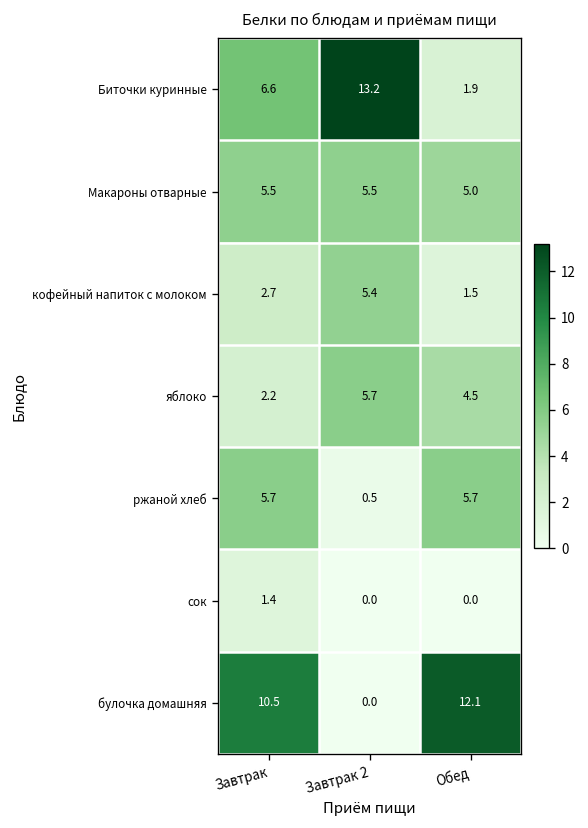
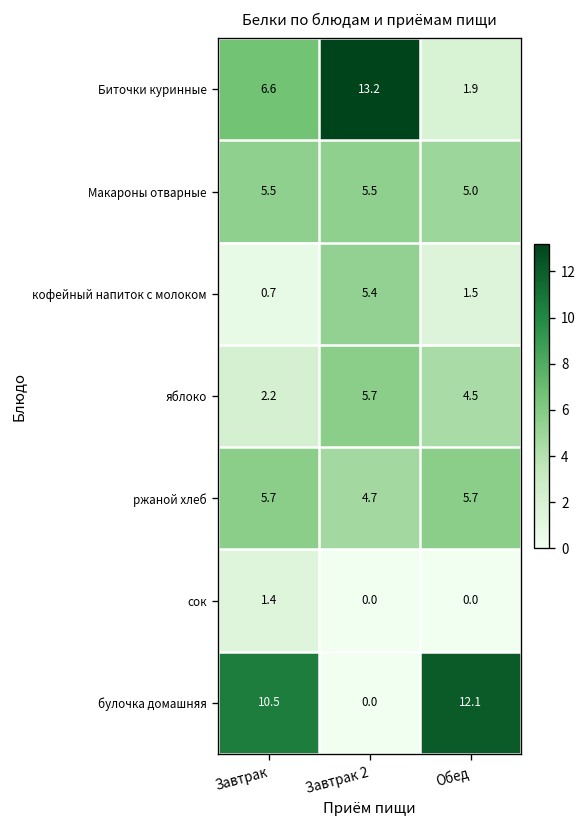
  {
    "Биточки куринные": {
      "Завтрак": 6.6,
      "Завтрак 2": 13.2,
      "Обед": 1.9
    },
    "Макароны отварные": {
      "Завтрак": 5.5,
      "Завтрак 2": 5.5,
      "Обед": 5.0
    },
    "кофейный напиток с молоком": {
-     "Завтрак": 2.7,
+     "Завтрак": 0.7,
      "Завтрак 2": 5.4,
      "Обед": 1.5
    },
    "яблоко": {
      "Завтрак": 2.2,
      "Завтрак 2": 5.7,
      "Обед": 4.5
    },
    "ржаной хлеб": {
      "Завтрак": 5.7,
-     "Завтрак 2": 0.5,
+     "Завтрак 2": 4.7,
      "Обед": 5.7
    },
    "сок": {
      "Завтрак": 1.4,
      "Завтрак 2": 0.0,
      "Обед": 0.0
    },
    "булочка домашняя": {
      "Завтрак": 10.5,
      "Завтрак 2": 0.0,
      "Обед": 12.1
    }
  }
